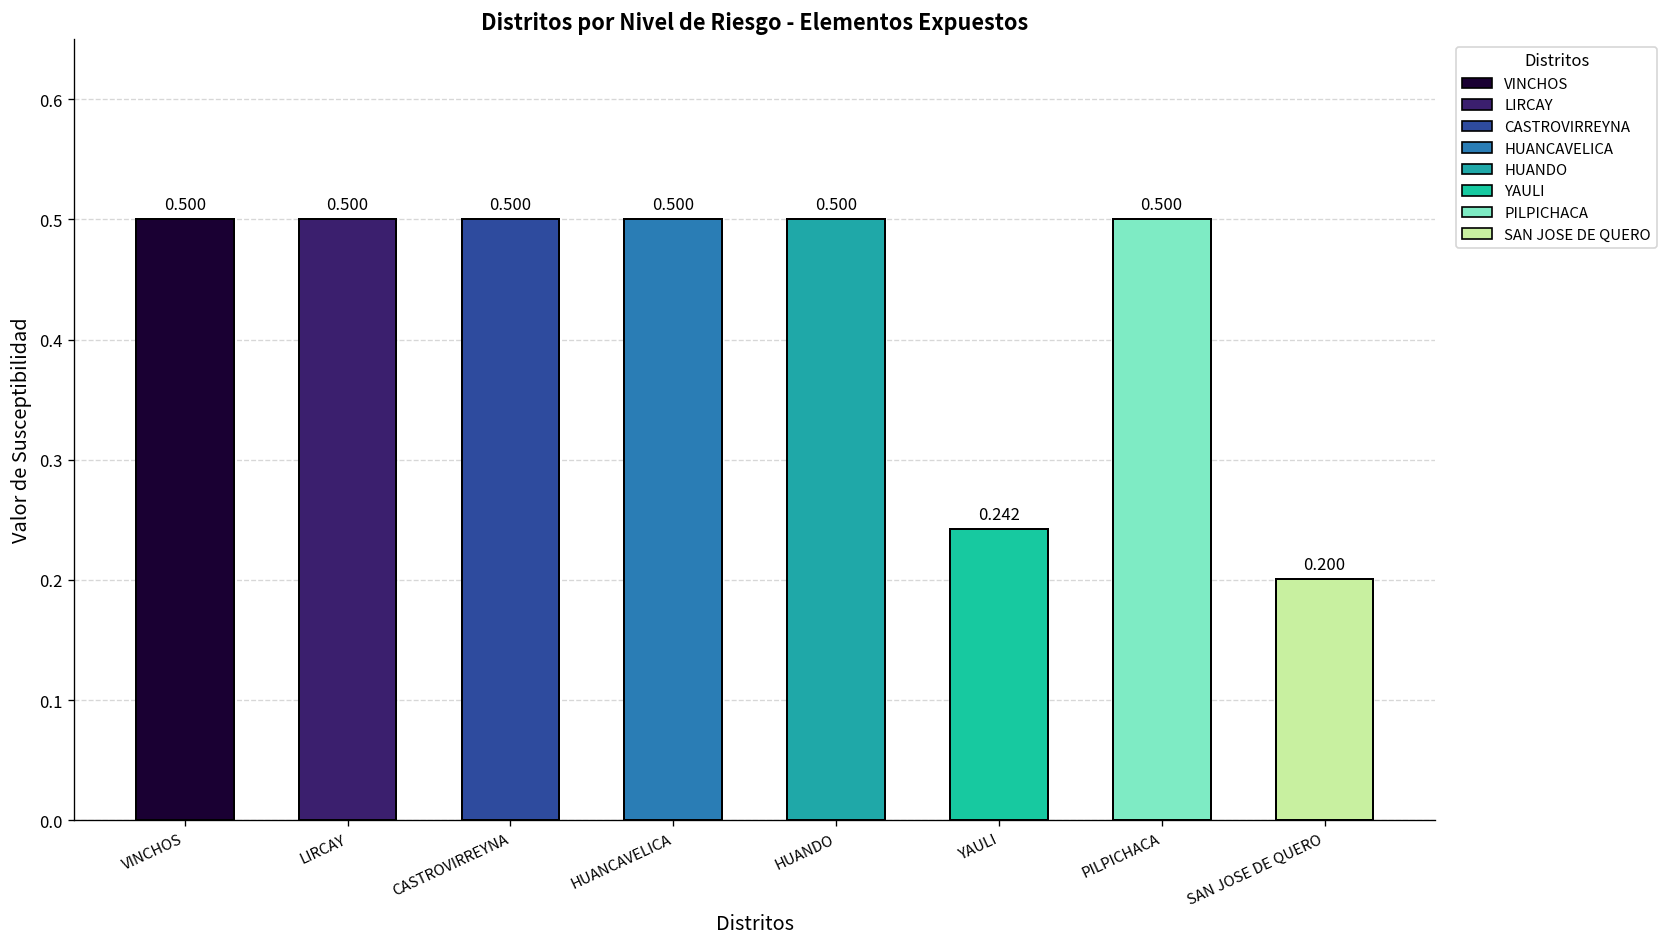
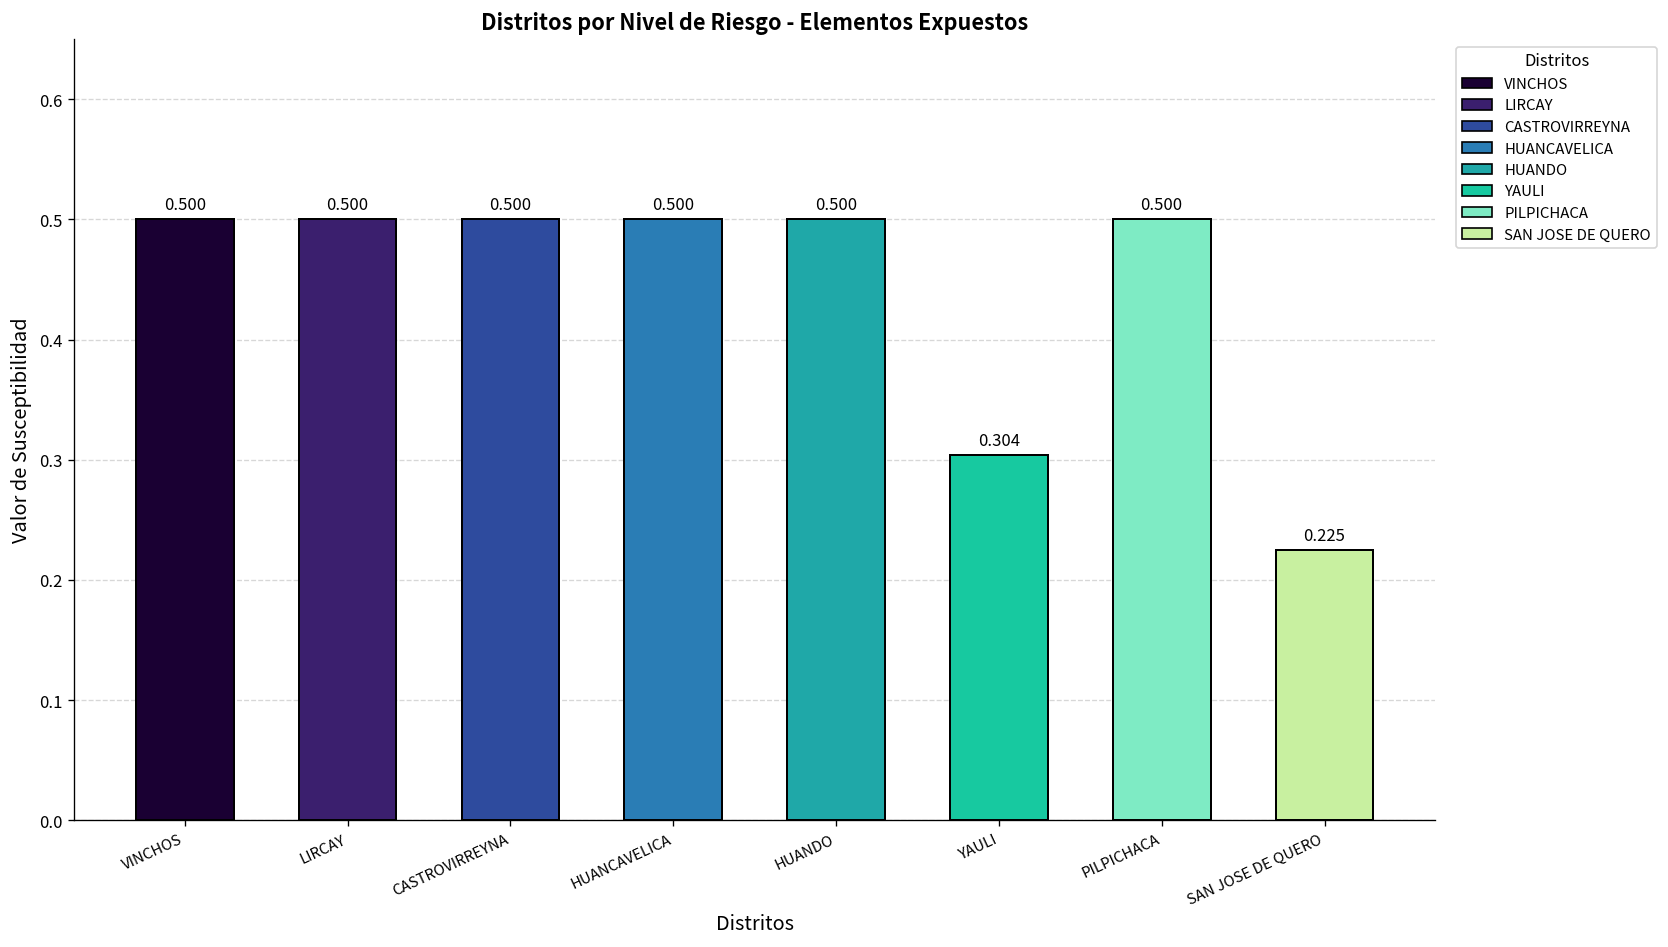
  {
    "VINCHOS": 0.500,
    "LIRCAY": 0.500,
    "CASTROVIRREYNA": 0.500,
    "HUANCAVELICA": 0.500,
    "HUANDO": 0.500,
-   "YAULI": 0.242,
+   "YAULI": 0.304,
    "PILPICHACA": 0.500,
-   "SAN JOSE DE QUERO": 0.200
+   "SAN JOSE DE QUERO": 0.225
  }
